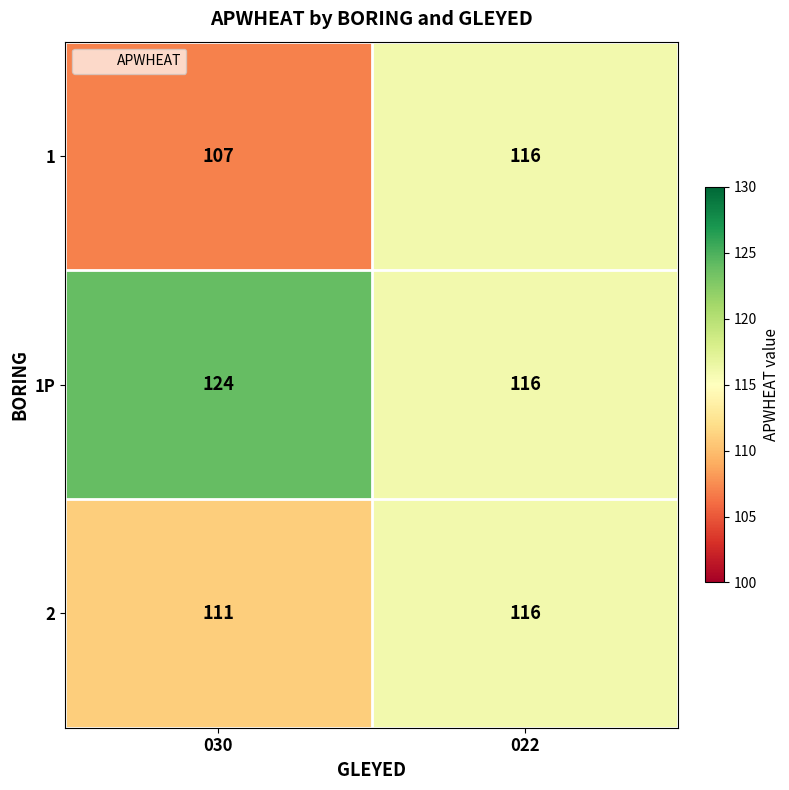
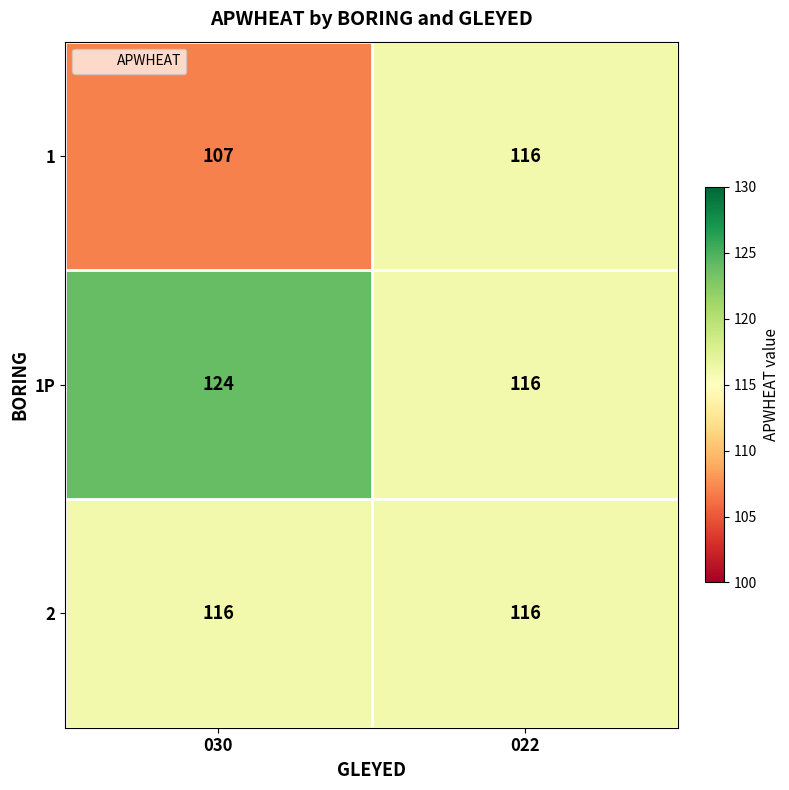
  {
    "1": {
      "030": 107,
      "022": 116
    },
    "1P": {
      "030": 124,
      "022": 116
    },
    "2": {
-     "030": 111,
+     "030": 116,
      "022": 116
    }
  }
